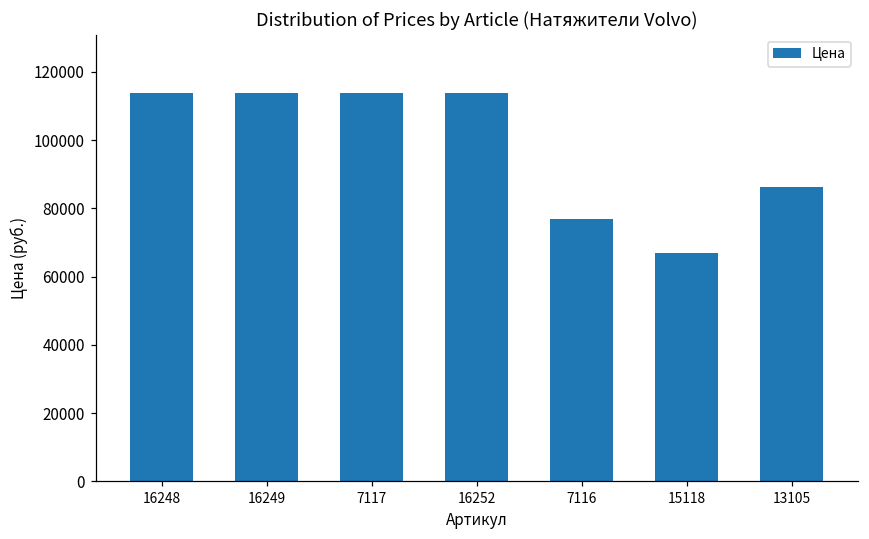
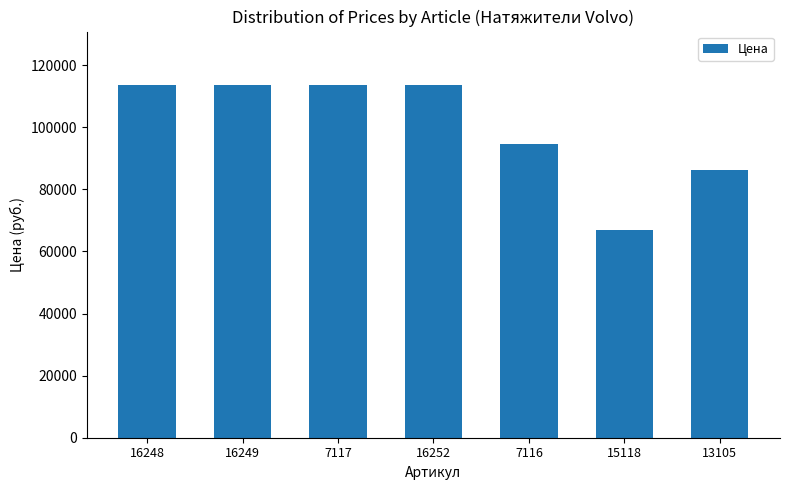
  {
    "16248": 114000,
    "16249": 114000,
    "7117": 114000,
    "16252": 114000,
-   "7116": 77000,
+   "7116": 95000,
    "15118": 67000,
    "13105": 86000
  }
